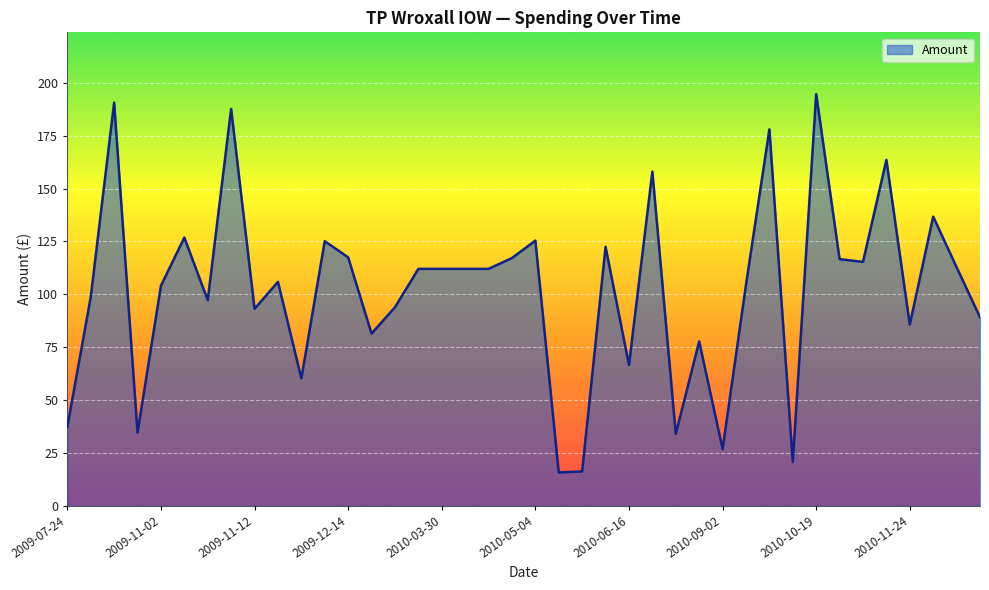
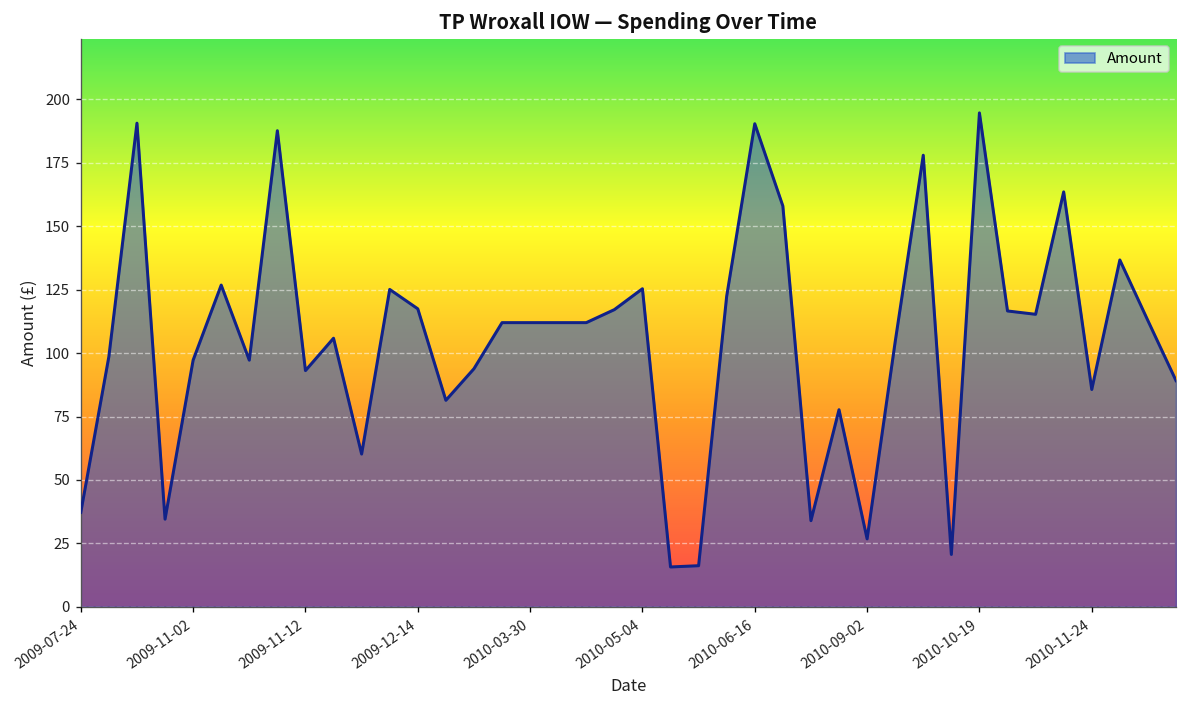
  {
    "2009-07-24": 37,
-   "2009-11-02": 104,
+   "2009-11-02": 97,
    "2009-12-14": 117,
-   "2010-06-16": 67,
+   "2010-06-16": 190,
    "2010-09-02": 27,
    "2010-11-24": 86
  }
